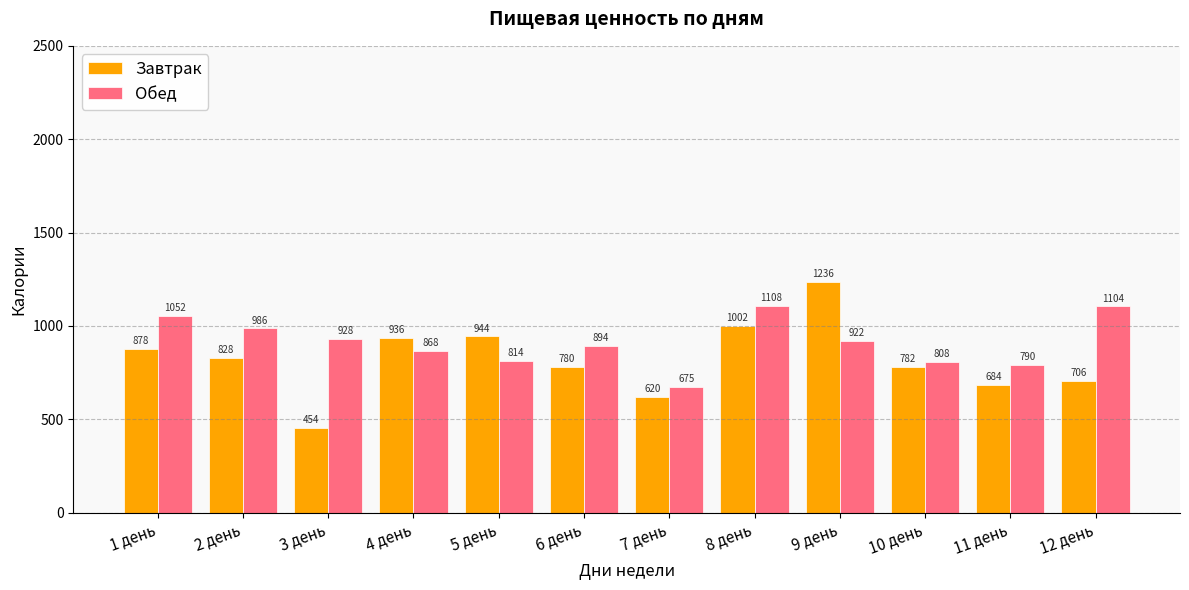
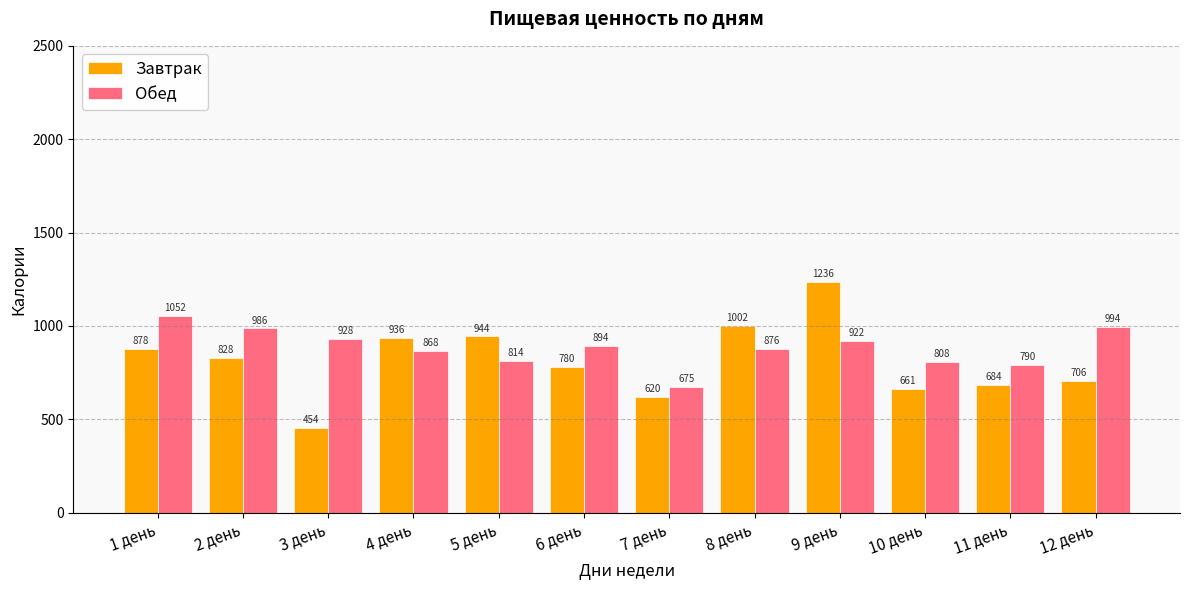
  {
    "Завтрак": {
      "1 день": 878,
      "2 день": 828,
      "3 день": 454,
      "4 день": 936,
      "5 день": 944,
      "6 день": 780,
      "7 день": 620,
      "8 день": 1002,
      "9 день": 1236,
-     "10 день": 782,
+     "10 день": 661,
      "11 день": 684,
      "12 день": 706
    },
    "Обед": {
      "1 день": 1052,
      "2 день": 986,
      "3 день": 928,
      "4 день": 868,
      "5 день": 814,
      "6 день": 894,
      "7 день": 675,
-     "8 день": 1108,
+     "8 день": 876,
      "9 день": 922,
      "10 день": 808,
      "11 день": 790,
-     "12 день": 1104
+     "12 день": 994
    }
  }
